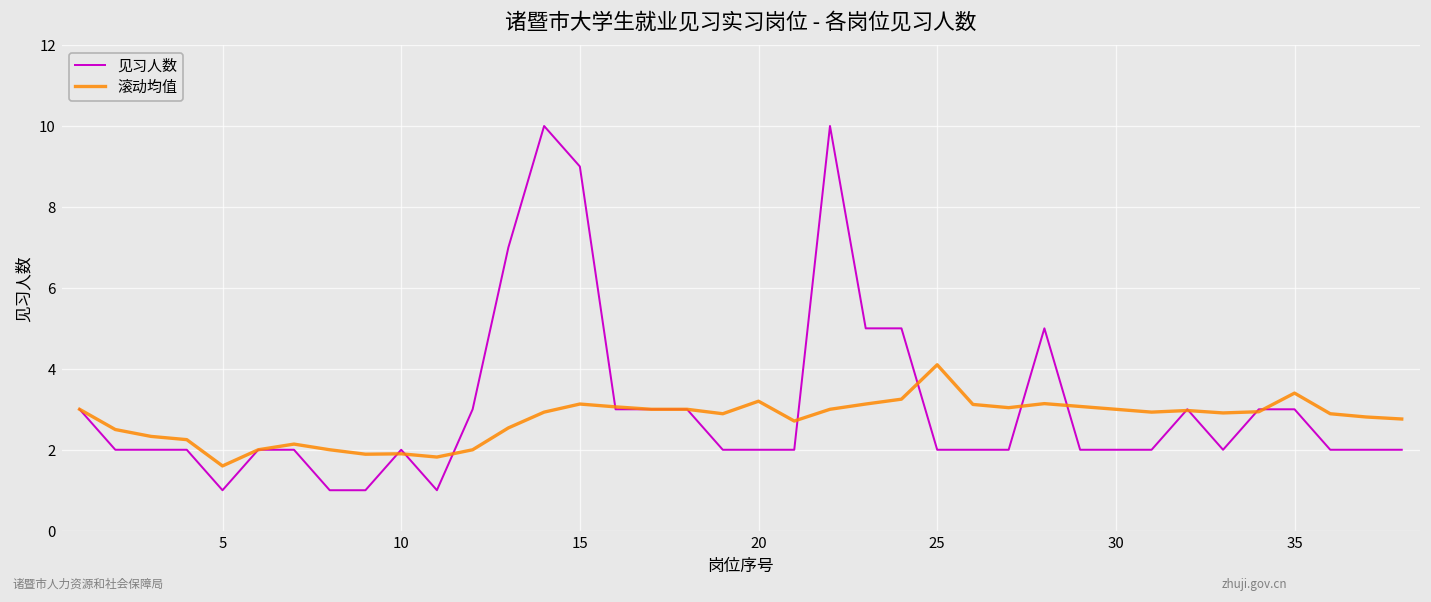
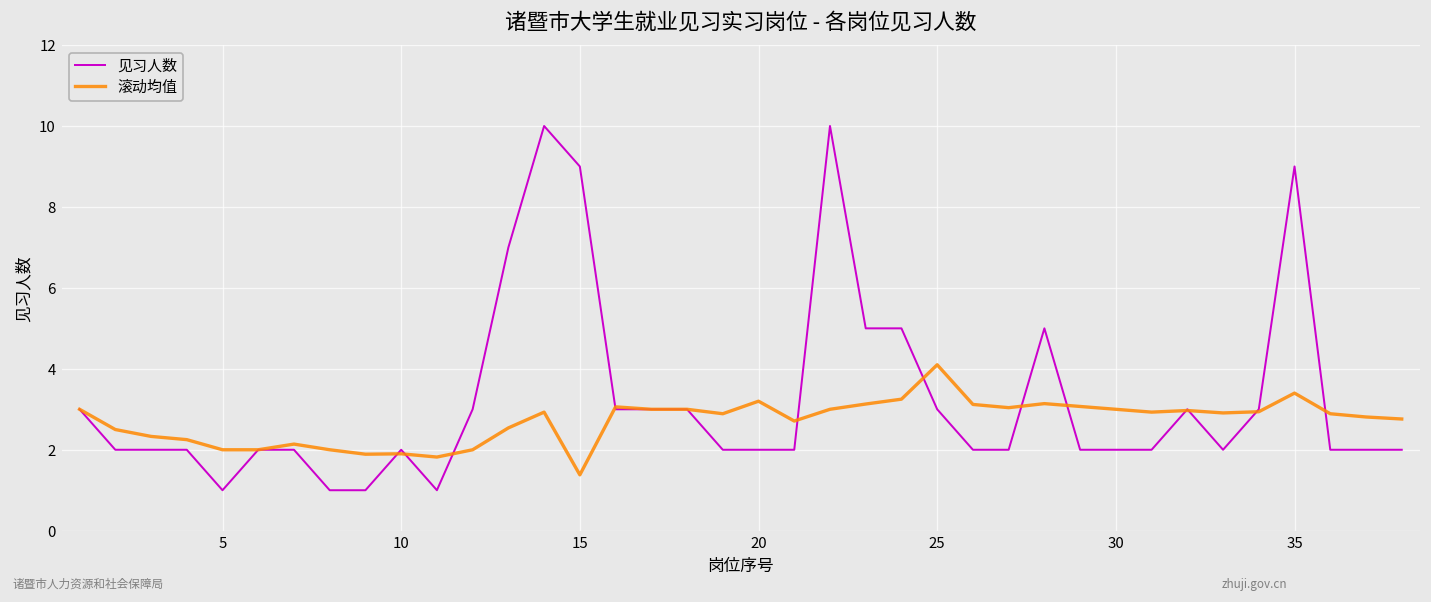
  {
    "见习人数": {
      "5": 1,
      "10": 2,
      "15": 9,
      "20": 2,
-     "25": 2,
+     "25": 3,
      "30": 2,
-     "35": 3
+     "35": 9
    },
    "滚动均值": {
-     "5": 1.6,
+     "5": 2.0,
      "10": 1.9,
-     "15": 3.1,
+     "15": 1.4,
      "20": 3.2,
      "25": 4.1,
      "30": 3.0,
      "35": 3.4
    }
  }
